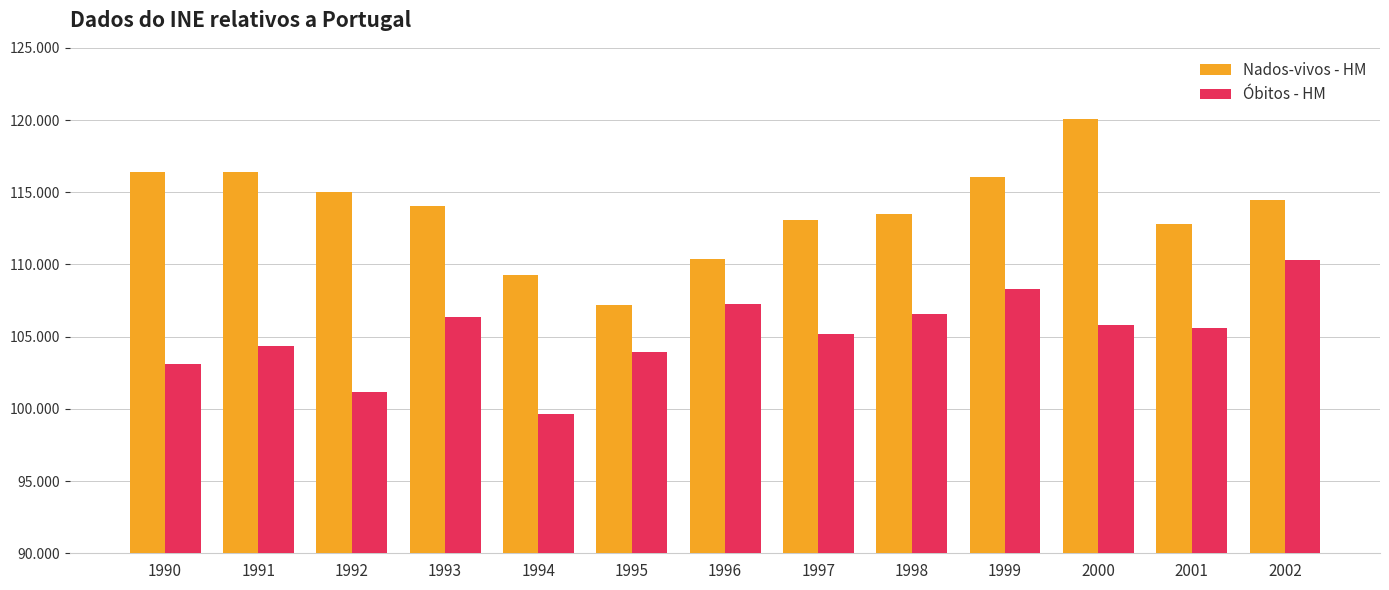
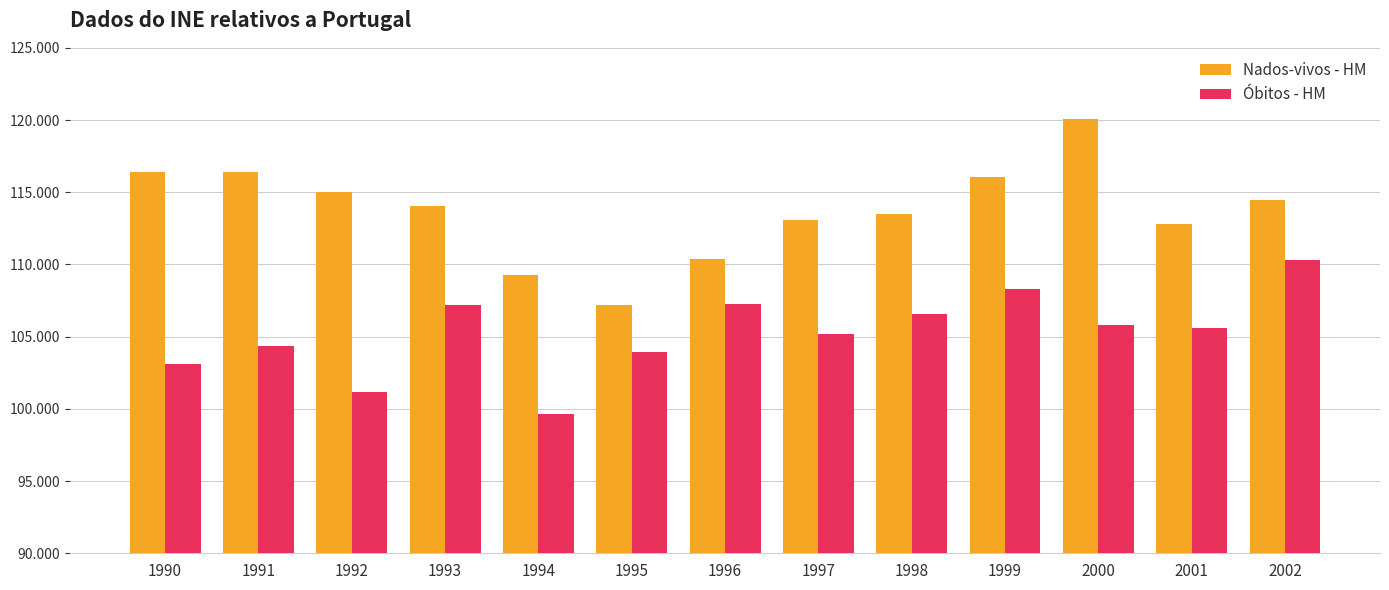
  {
    "Nados-vivos - HM": {
      "1990": 116.4,
      "1991": 116.4,
      "1992": 115.0,
      "1993": 114.0,
      "1994": 109.3,
      "1995": 107.2,
      "1996": 110.4,
      "1997": 113.0,
      "1998": 113.5,
      "1999": 116.0,
      "2000": 120.1,
      "2001": 112.8,
      "2002": 114.5
    },
    "Óbitos - HM": {
      "1990": 103.1,
      "1991": 104.4,
      "1992": 101.2,
-     "1993": 106.4,
+     "1993": 107.2,
      "1994": 99.6,
      "1995": 103.9,
      "1996": 107.3,
      "1997": 105.2,
      "1998": 106.6,
      "1999": 108.3,
      "2000": 105.8,
      "2001": 105.6,
      "2002": 110.3
    }
  }
